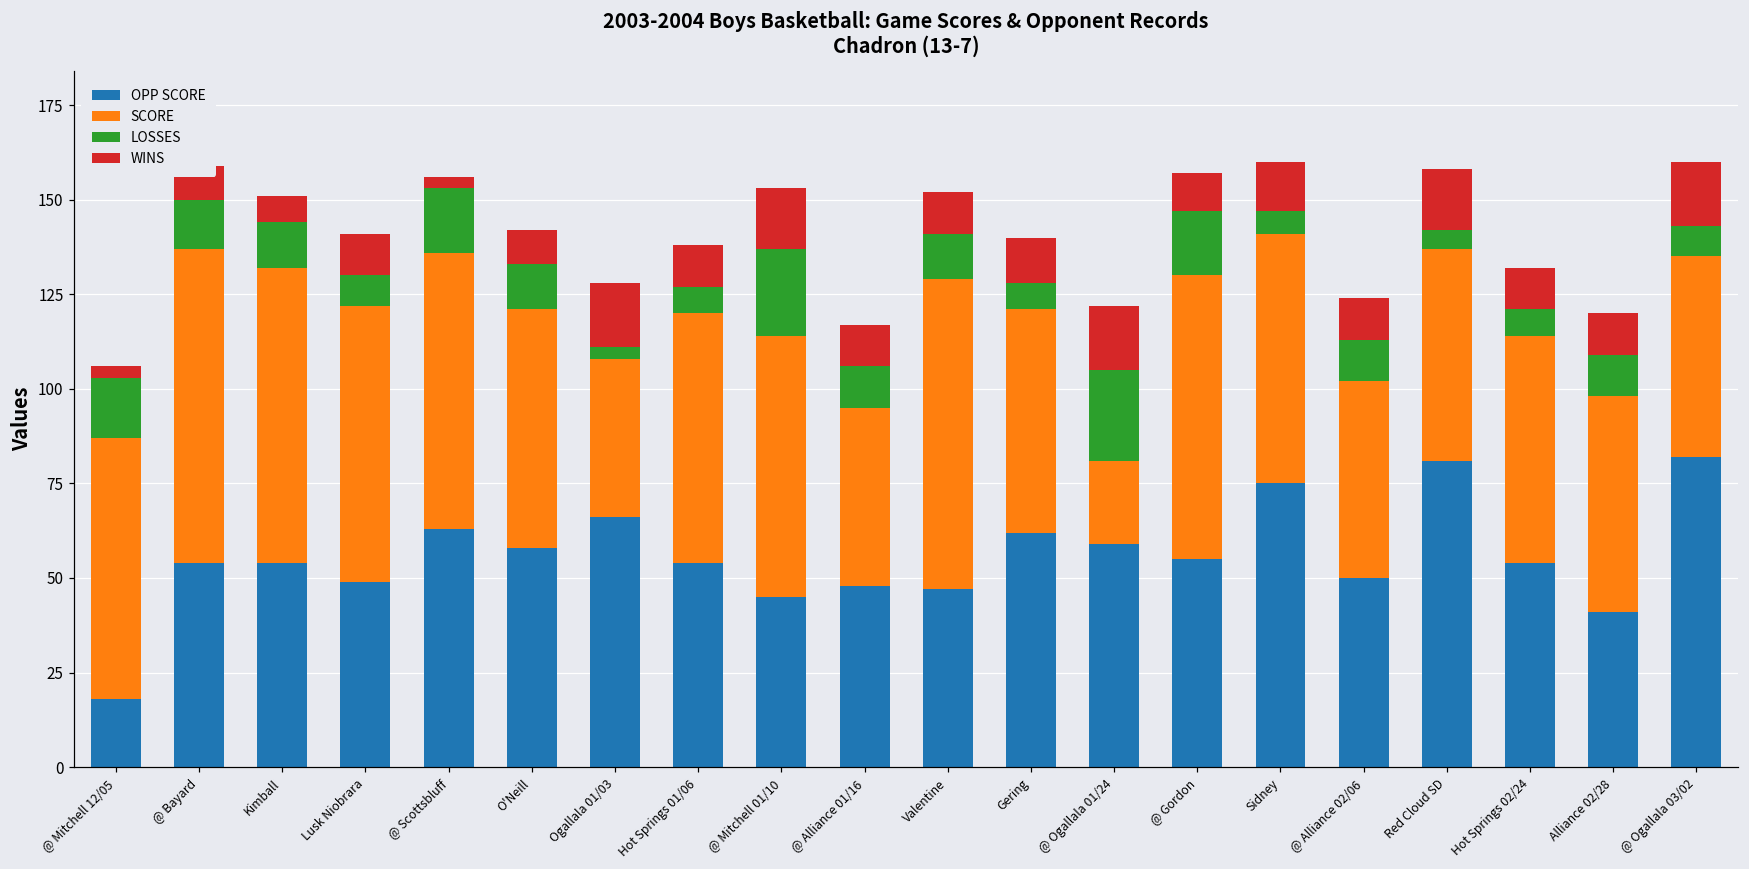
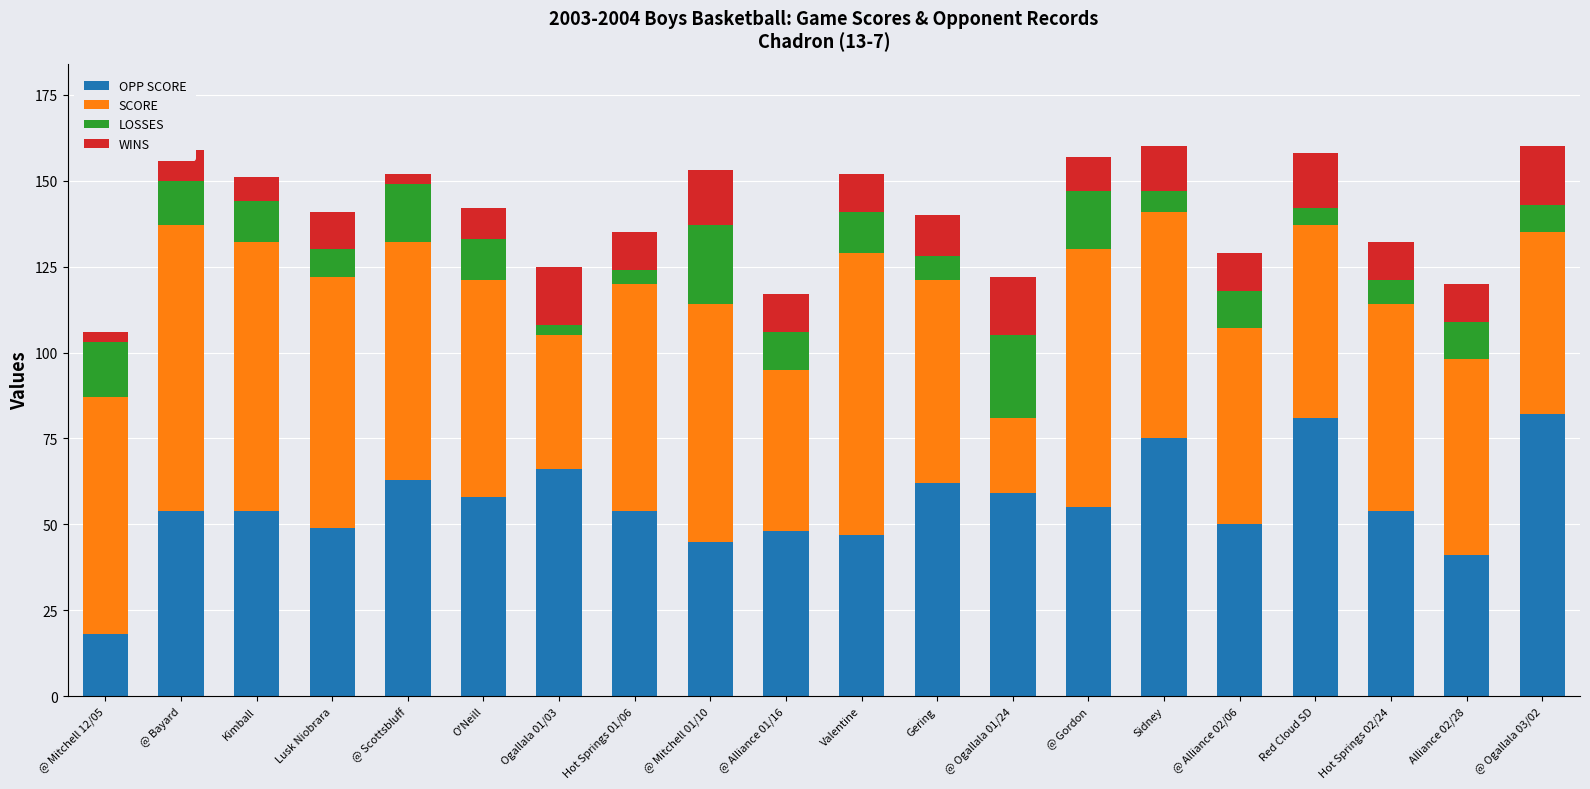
  {
    "OPP SCORE": {
      "@ Mitchell 12/05": 18,
      "@ Bayard": 54,
      "Kimball": 54,
      "Lusk Niobrara": 49,
      "@ Scottsbluff": 63,
      "O'Neill": 58,
      "Ogallala 01/03": 66,
      "Hot Springs 01/06": 54,
      "@ Mitchell 01/10": 45,
      "@ Alliance 01/16": 48,
      "Valentine": 47,
      "Gering": 62,
      "@ Ogallala 01/24": 59,
      "@ Gordon": 55,
      "Sidney": 75,
      "@ Alliance 02/06": 50,
      "Red Cloud SD": 81,
      "Hot Springs 02/24": 54,
      "Alliance 02/28": 41,
      "@ Ogallala 03/02": 82
    },
    "SCORE": {
      "@ Mitchell 12/05": 69,
      "@ Bayard": 83,
      "Kimball": 78,
      "Lusk Niobrara": 73,
-     "@ Scottsbluff": 73,
+     "@ Scottsbluff": 69,
      "O'Neill": 63,
-     "Ogallala 01/03": 42,
+     "Ogallala 01/03": 39,
      "Hot Springs 01/06": 66,
      "@ Mitchell 01/10": 69,
      "@ Alliance 01/16": 47,
      "Valentine": 82,
      "Gering": 59,
      "@ Ogallala 01/24": 22,
      "@ Gordon": 75,
      "Sidney": 66,
-     "@ Alliance 02/06": 52,
+     "@ Alliance 02/06": 57,
      "Red Cloud SD": 56,
      "Hot Springs 02/24": 60,
      "Alliance 02/28": 57,
      "@ Ogallala 03/02": 53
    },
    "LOSSES": {
      "@ Mitchell 12/05": 16,
      "@ Bayard": 13,
      "Kimball": 12,
      "Lusk Niobrara": 8,
      "@ Scottsbluff": 17,
      "O'Neill": 12,
      "Ogallala 01/03": 3,
-     "Hot Springs 01/06": 7,
+     "Hot Springs 01/06": 4,
      "@ Mitchell 01/10": 23,
      "@ Alliance 01/16": 11,
      "Valentine": 12,
      "Gering": 7,
      "@ Ogallala 01/24": 24,
      "@ Gordon": 17,
      "Sidney": 6,
      "@ Alliance 02/06": 11,
      "Red Cloud SD": 5,
      "Hot Springs 02/24": 7,
      "Alliance 02/28": 11,
      "@ Ogallala 03/02": 8
    },
    "WINS": {
      "@ Mitchell 12/05": 3,
      "Kimball": 7,
      "Lusk Niobrara": 11,
      "@ Scottsbluff": 3,
      "O'Neill": 9,
      "Ogallala 01/03": 17,
      "Hot Springs 01/06": 11,
      "@ Mitchell 01/10": 16,
      "@ Alliance 01/16": 11,
      "Valentine": 11,
      "Gering": 12,
      "@ Ogallala 01/24": 17,
      "@ Gordon": 10,
      "Sidney": 13,
      "@ Alliance 02/06": 11,
      "Red Cloud SD": 16,
      "Hot Springs 02/24": 11,
      "Alliance 02/28": 11,
      "@ Ogallala 03/02": 17
    }
  }
